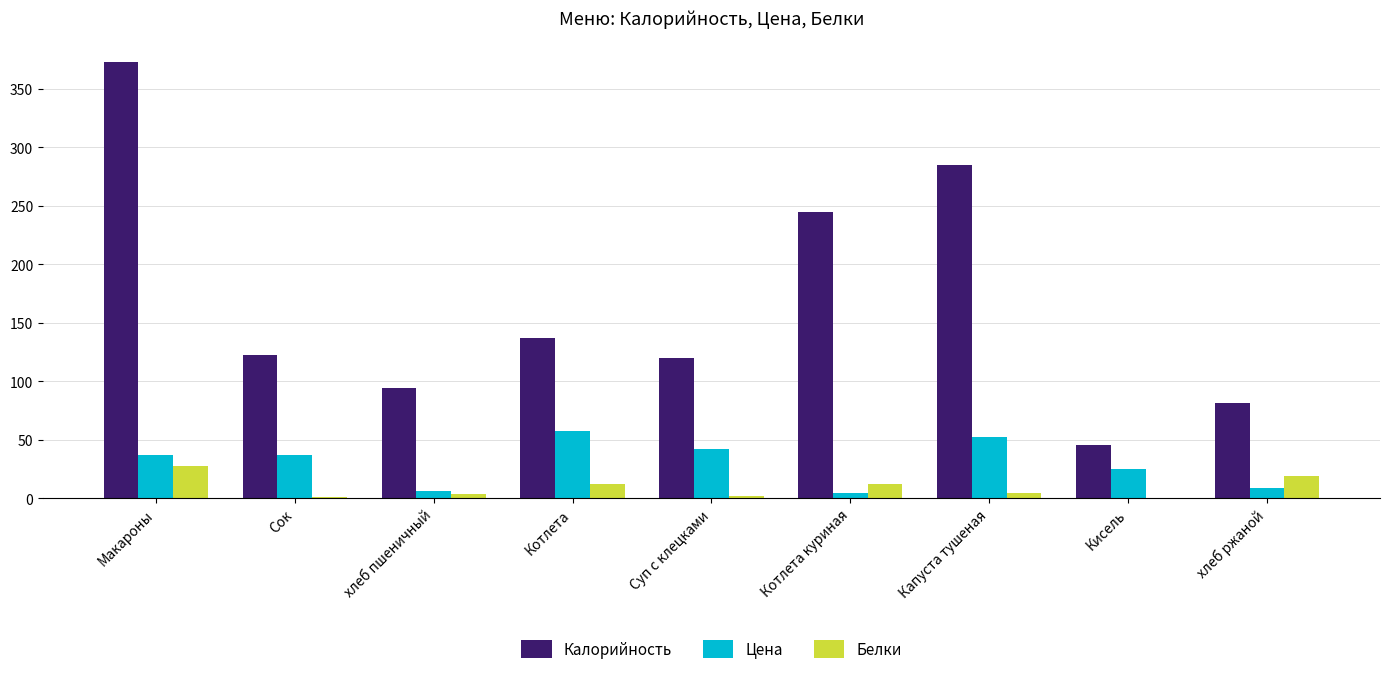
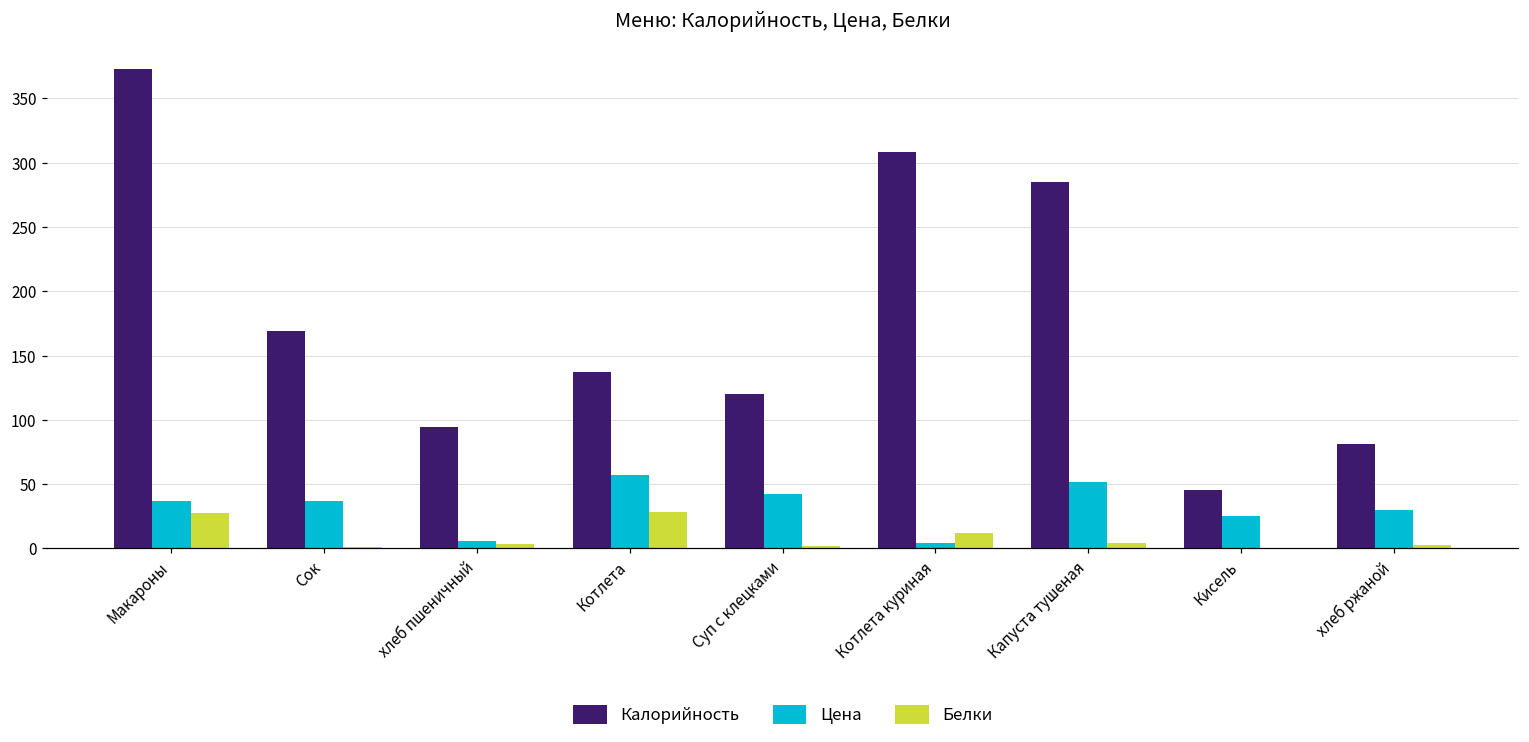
  {
    "Калорийность": {
      "Макароны": 373,
-     "Сок": 122,
+     "Сок": 169,
      "хлеб пшеничный": 94,
      "Котлета": 137,
      "Суп с клецками": 120,
-     "Котлета куриная": 245,
+     "Котлета куриная": 308,
      "Капуста тушеная": 285,
      "Кисель": 46,
      "хлеб ржаной": 81
    },
    "Цена": {
      "Макароны": 37,
      "Сок": 37,
      "хлеб пшеничный": 6,
      "Котлета": 57,
      "Суп с клецками": 42,
      "Котлета куриная": 4,
      "Капуста тушеная": 52,
      "Кисель": 25,
-     "хлеб ржаной": 9
+     "хлеб ржаной": 30
    },
    "Белки": {
      "Макароны": 27,
      "хлеб пшеничный": 3,
-     "Котлета": 12,
+     "Котлета": 29,
      "Котлета куриная": 12,
      "Капуста тушеная": 4,
-     "хлеб ржаной": 19
+     "хлеб ржаной": 3
    }
  }
